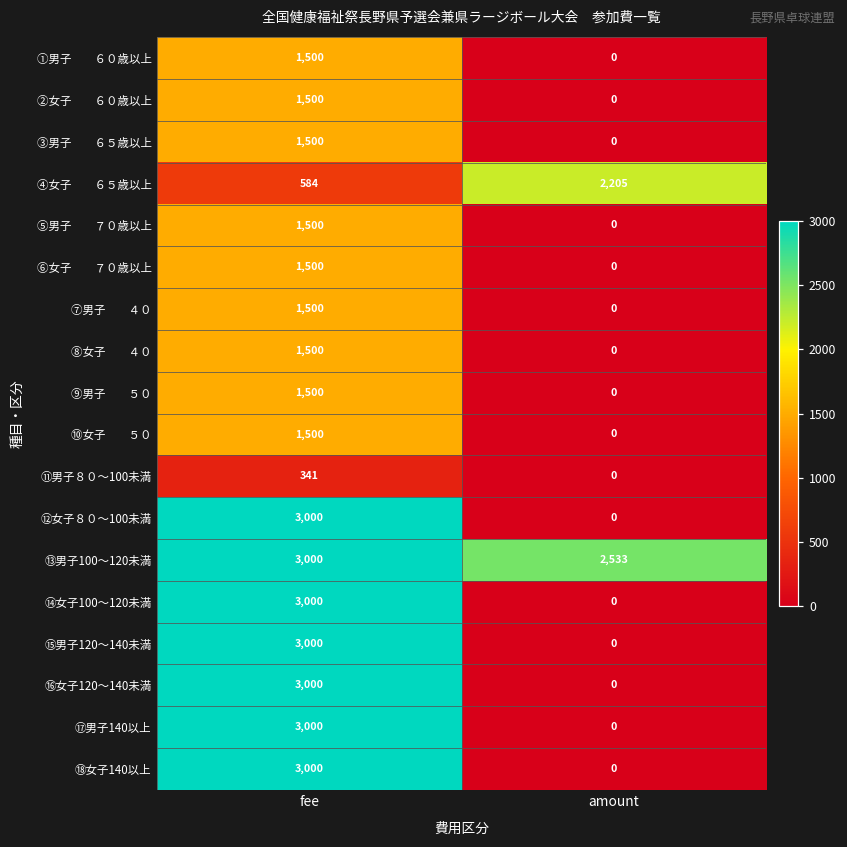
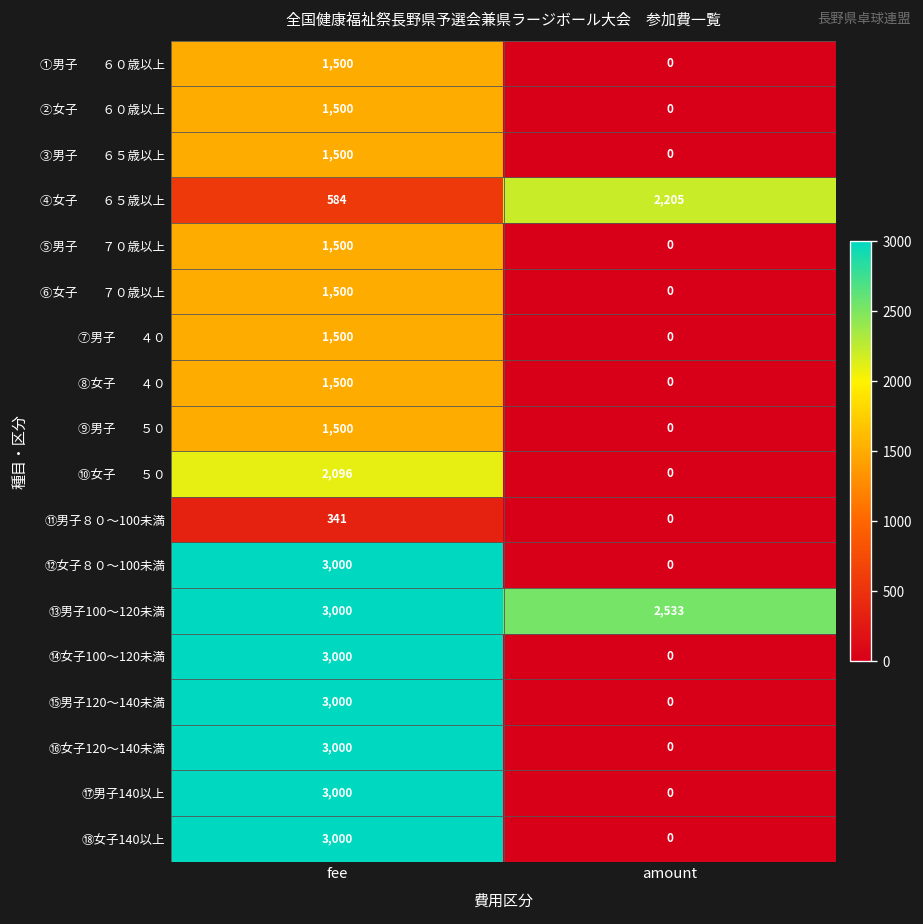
  {
    "①男子 ６０歳以上": {
      "fee": "1,500",
      "amount": "0"
    },
    "②女子 ６０歳以上": {
      "fee": "1,500",
      "amount": "0"
    },
    "③男子 ６５歳以上": {
      "fee": "1,500",
      "amount": "0"
    },
    "④女子 ６５歳以上": {
      "fee": "584",
      "amount": "2,205"
    },
    "⑤男子 ７０歳以上": {
      "fee": "1,500",
      "amount": "0"
    },
    "⑥女子 ７０歳以上": {
      "fee": "1,500",
      "amount": "0"
    },
    "⑦男子 ４０": {
      "fee": "1,500",
      "amount": "0"
    },
    "⑧女子 ４０": {
      "fee": "1,500",
      "amount": "0"
    },
    "⑨男子 ５０": {
      "fee": "1,500",
      "amount": "0"
    },
    "⑩女子 ５０": {
-     "fee": "1,500",
+     "fee": "2,096",
      "amount": "0"
    },
    "⑪男子８０～100未満": {
      "fee": "341",
      "amount": "0"
    },
    "⑫女子８０～100未満": {
      "fee": "3,000",
      "amount": "0"
    },
    "⑬男子100～120未満": {
      "fee": "3,000",
      "amount": "2,533"
    },
    "⑭女子100～120未満": {
      "fee": "3,000",
      "amount": "0"
    },
    "⑮男子120～140未満": {
      "fee": "3,000",
      "amount": "0"
    },
    "⑯女子120～140未満": {
      "fee": "3,000",
      "amount": "0"
    },
    "⑰男子140以上": {
      "fee": "3,000",
      "amount": "0"
    },
    "⑱女子140以上": {
      "fee": "3,000",
      "amount": "0"
    }
  }
